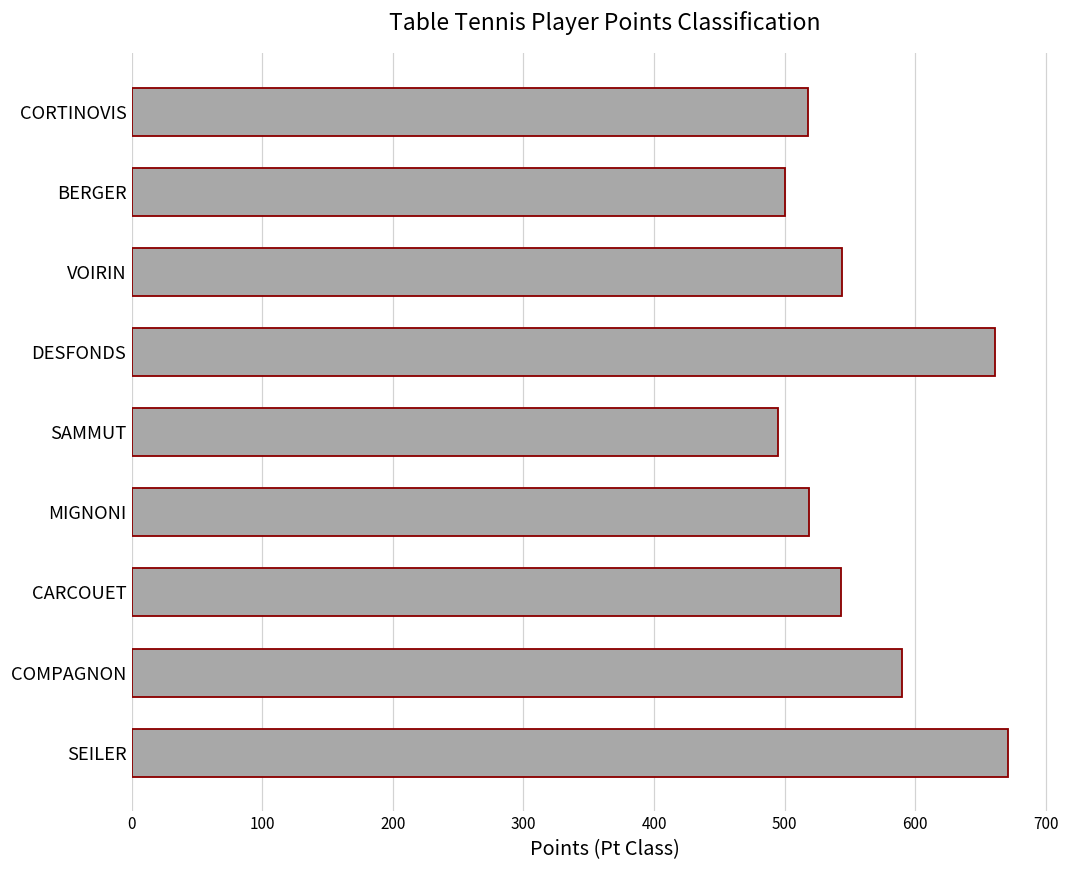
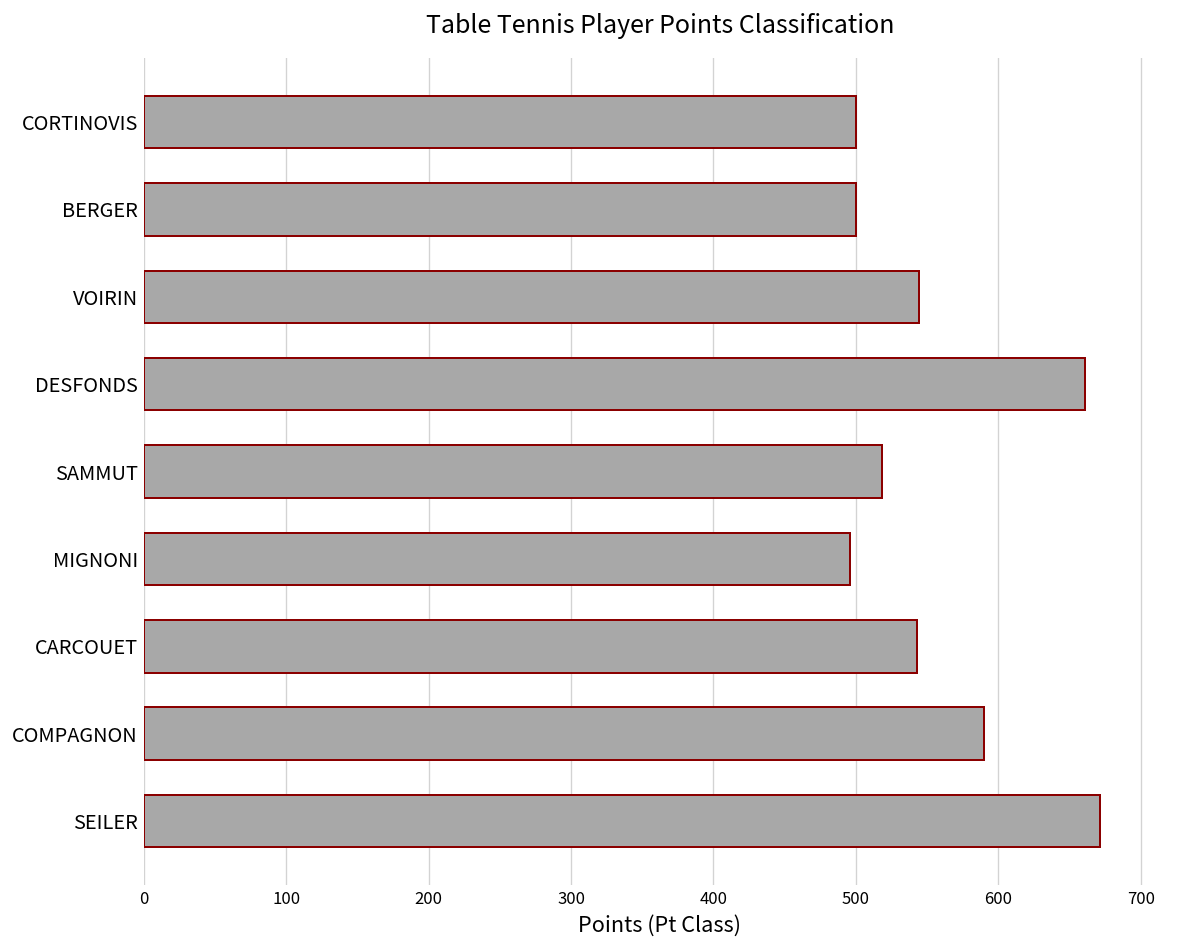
  {
-   "CORTINOVIS": 518,
+   "CORTINOVIS": 500,
    "BERGER": 500,
    "VOIRIN": 544,
    "DESFONDS": 661,
-   "SAMMUT": 495,
-   "MIGNONI": 519,
+   "SAMMUT": 518,
+   "MIGNONI": 496,
    "CARCOUET": 543,
    "COMPAGNON": 590,
    "SEILER": 671
  }
